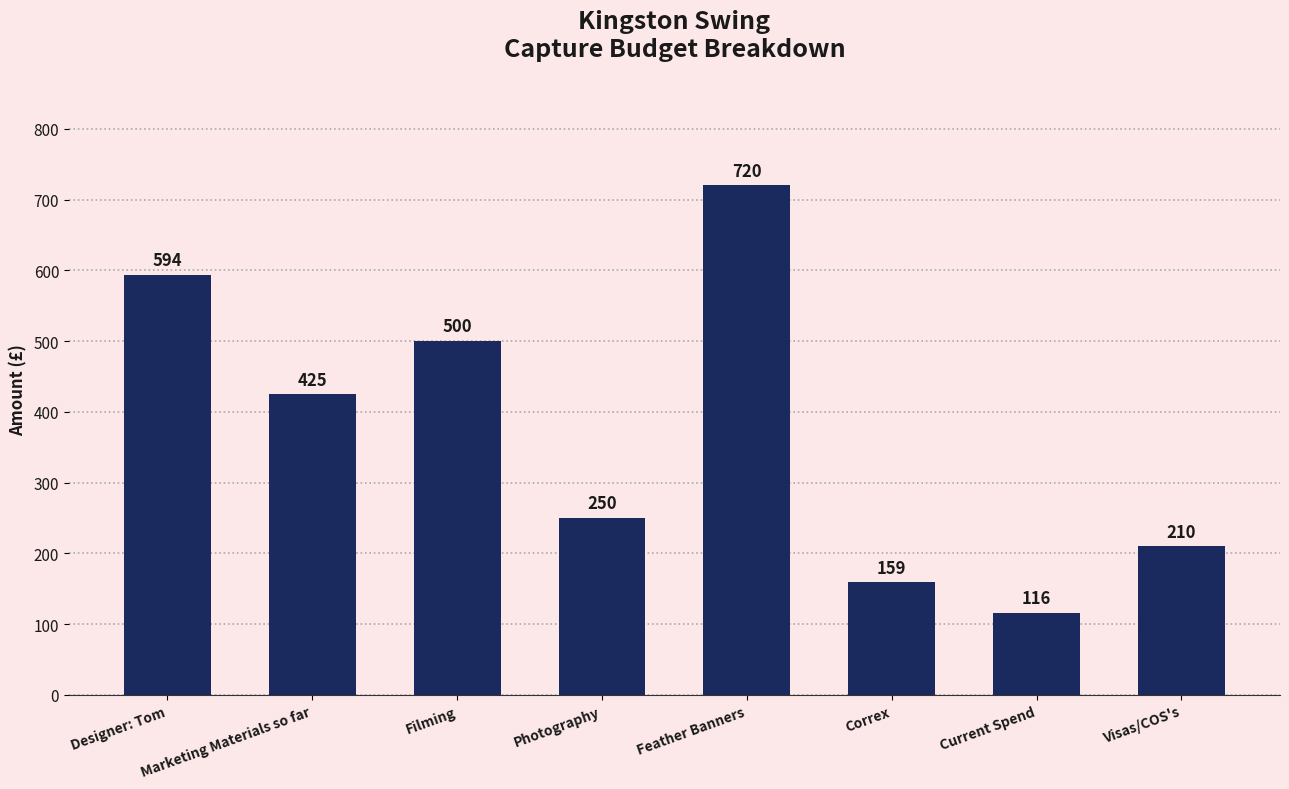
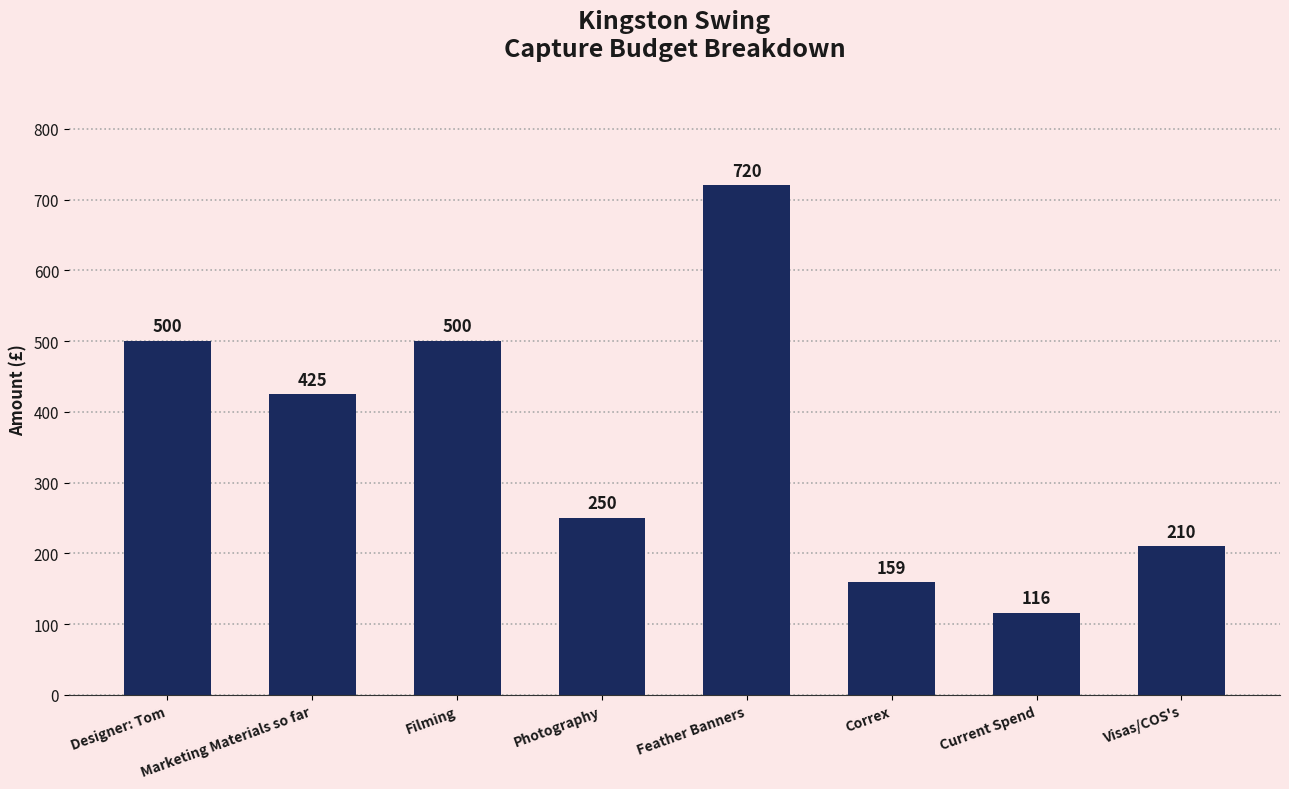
  {
-   "Designer: Tom": 594,
+   "Designer: Tom": 500,
    "Marketing Materials so far": 425,
    "Filming": 500,
    "Photography": 250,
    "Feather Banners": 720,
    "Correx": 159,
    "Current Spend": 116,
    "Visas/COS's": 210
  }
